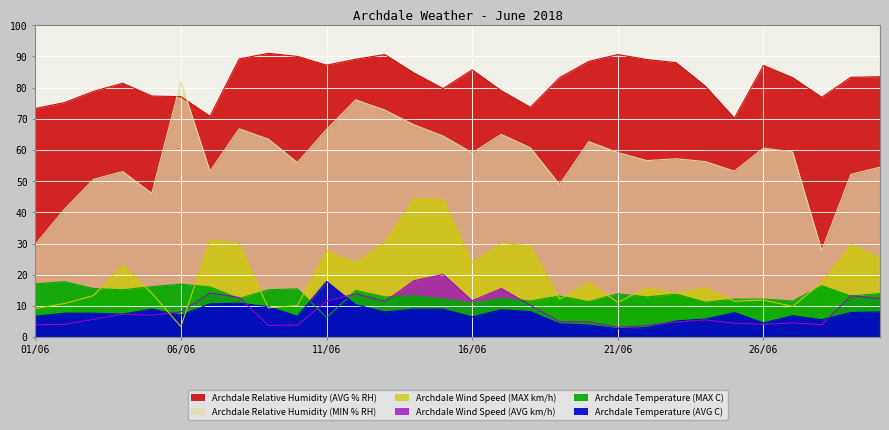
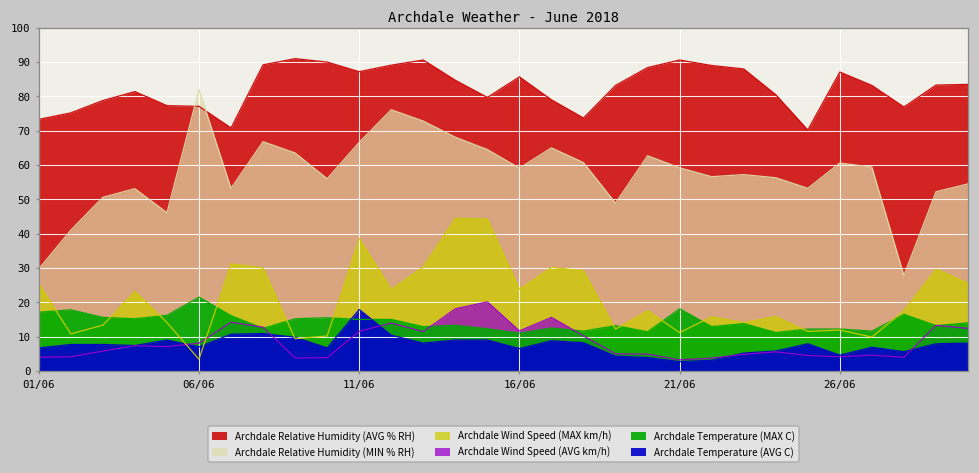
  {
    "Archdale Relative Humidity (AVG % RH)": {
      "01/06": 73,
      "06/06": 77,
      "11/06": 87,
      "16/06": 86,
      "21/06": 91,
      "26/06": 87
    },
    "Archdale Relative Humidity (MIN % RH)": {
      "01/06": 30,
      "06/06": 82,
      "11/06": 67,
      "16/06": 59,
      "21/06": 59,
      "26/06": 61
    },
    "Archdale Wind Speed (MAX km/h)": {
-     "01/06": 9,
+     "01/06": 25,
      "06/06": 3,
-     "11/06": 28,
+     "11/06": 39,
      "16/06": 24,
      "21/06": 11
    },
    "Archdale Wind Speed (AVG km/h)": {
      "01/06": 4,
      "06/06": 8,
      "11/06": 12
    },
    "Archdale Temperature (MAX C)": {
      "01/06": 17,
-     "06/06": 17,
-     "11/06": 6,
-     "21/06": 14
+     "06/06": 22,
+     "11/06": 15,
+     "21/06": 18
    },
    "Archdale Temperature (AVG C)": {
      "01/06": 7,
      "06/06": 7,
      "11/06": 18,
      "16/06": 7
    }
  }
